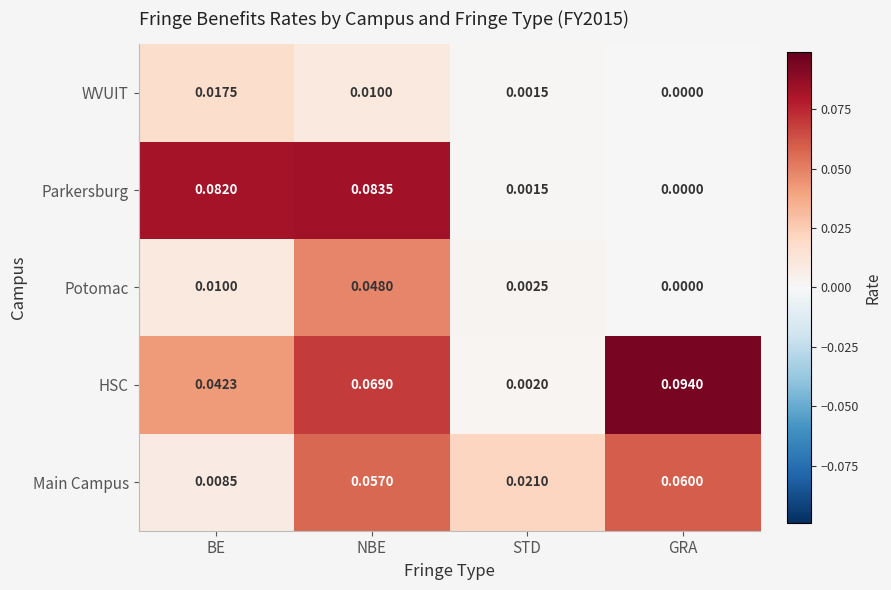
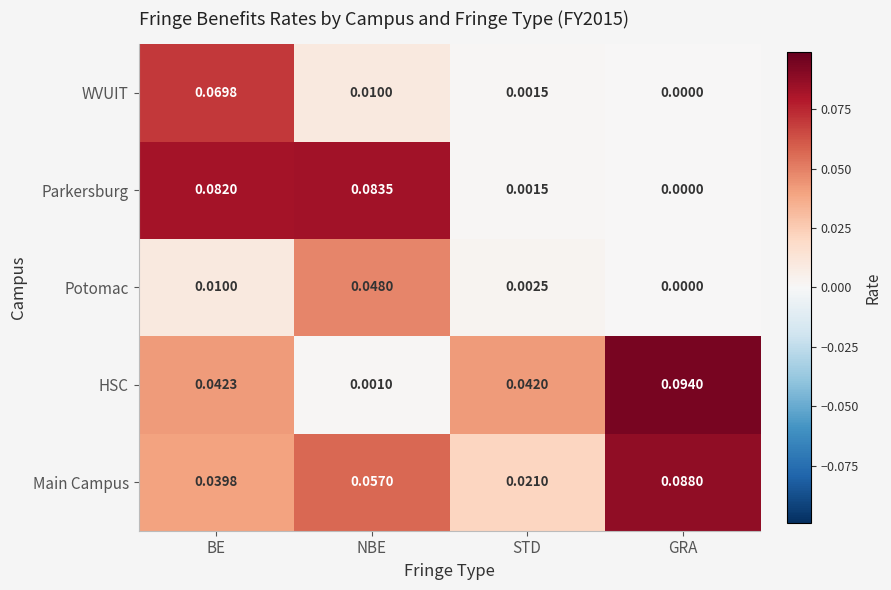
  {
    "WVUIT": {
-     "BE": 0.0175,
+     "BE": 0.0698,
      "NBE": 0.0100,
      "STD": 0.0015,
      "GRA": 0.0000
    },
    "Parkersburg": {
      "BE": 0.0820,
      "NBE": 0.0835,
      "STD": 0.0015,
      "GRA": 0.0000
    },
    "Potomac": {
      "BE": 0.0100,
      "NBE": 0.0480,
      "STD": 0.0025,
      "GRA": 0.0000
    },
    "HSC": {
      "BE": 0.0423,
-     "NBE": 0.0690,
-     "STD": 0.0020,
+     "NBE": 0.0010,
+     "STD": 0.0420,
      "GRA": 0.0940
    },
    "Main Campus": {
-     "BE": 0.0085,
+     "BE": 0.0398,
      "NBE": 0.0570,
      "STD": 0.0210,
-     "GRA": 0.0600
+     "GRA": 0.0880
    }
  }
